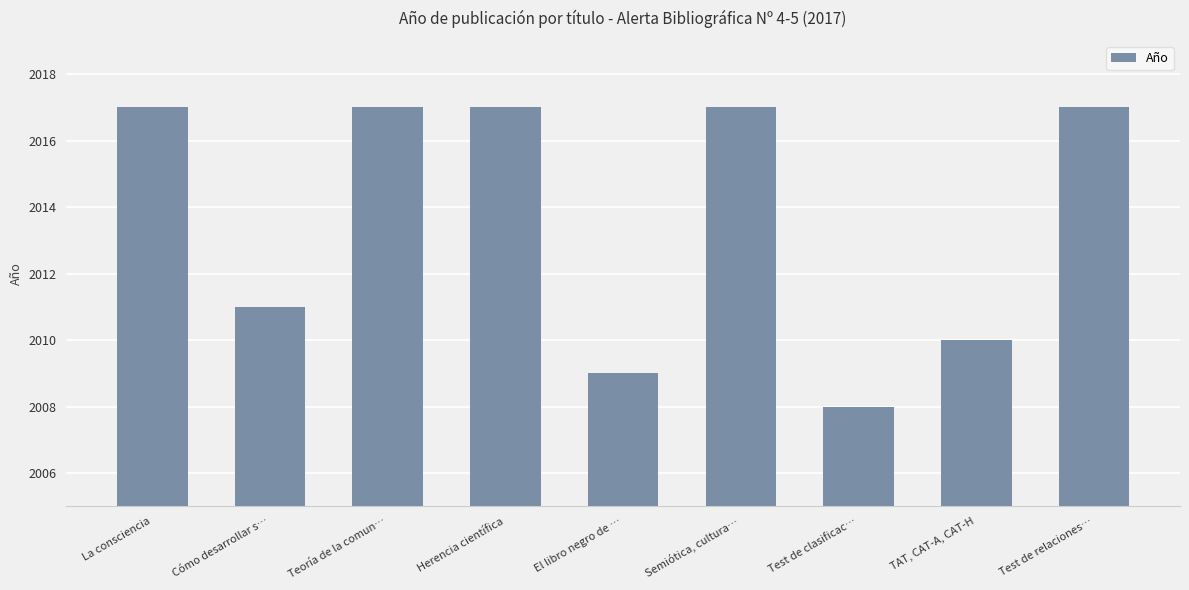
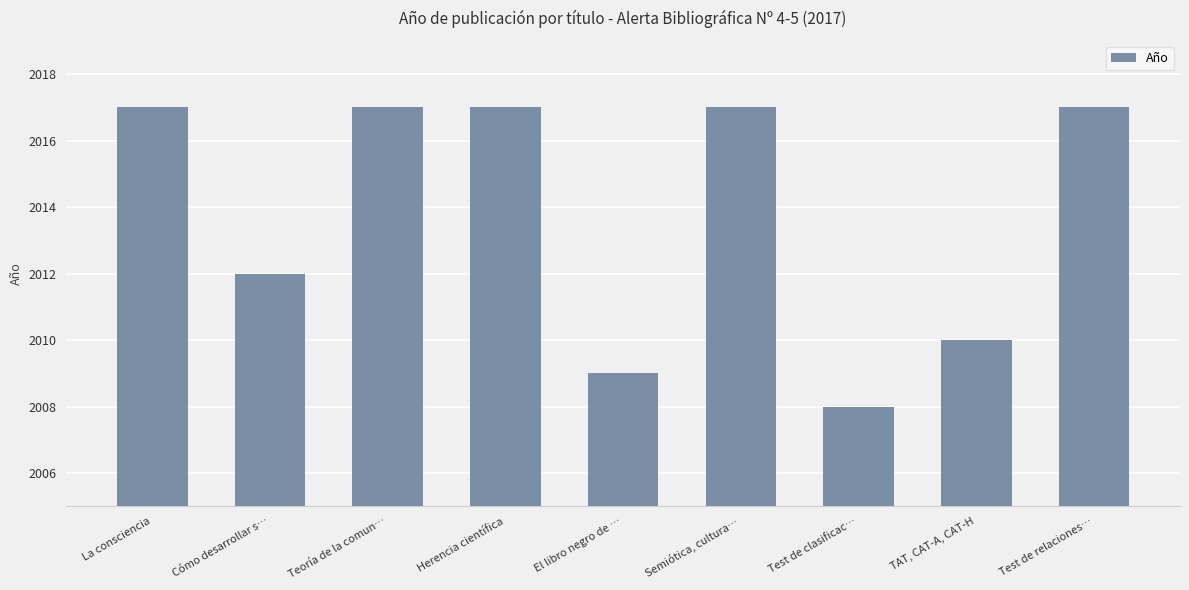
  {
    "La consciencia": 2017,
-   "Cómo desarrollar s…": 2011,
+   "Cómo desarrollar s…": 2012,
    "Teoría de la comun…": 2017,
    "Herencia científica": 2017,
    "El libro negro de …": 2009,
    "Semiótica, cultura…": 2017,
    "Test de clasificac…": 2008,
    "TAT, CAT-A, CAT-H": 2010,
    "Test de relaciones…": 2017
  }
